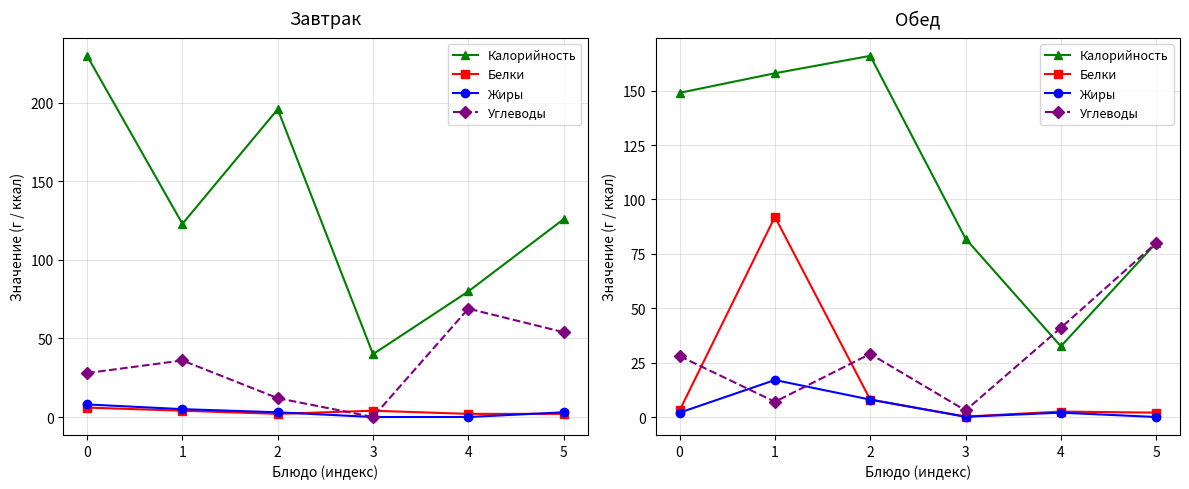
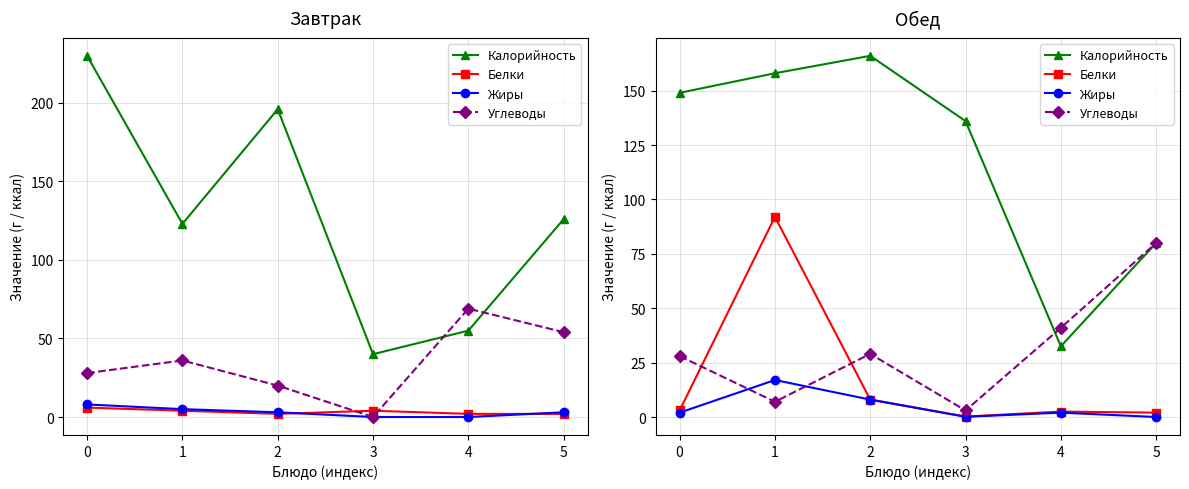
  {
    "Завтрак": {
      "Калорийность": {
        "0": 230,
        "1": 123,
        "2": 196,
        "3": 40,
-       "4": 80,
+       "4": 55,
        "5": 126
      },
      "Белки": {
        "0": 6,
        "3": 4,
        "4": 2
      },
      "Жиры": {
        "0": 8,
        "4": 0
      },
      "Углеводы": {
        "0": 28,
        "1": 36,
-       "2": 12,
+       "2": 20,
        "4": 69,
        "5": 54
      }
    },
    "Обед": {
      "Калорийность": {
        "0": 149,
        "1": 158,
        "2": 166,
-       "3": 82,
+       "3": 136,
        "4": 33
      },
      "Белки": {
        "1": 92,
        "5": 2
      },
      "Жиры": {
        "1": 17,
        "5": 0
      },
      "Углеводы": {
        "0": 28,
        "1": 7,
        "2": 29,
        "3": 3,
        "4": 41
      }
    }
  }
